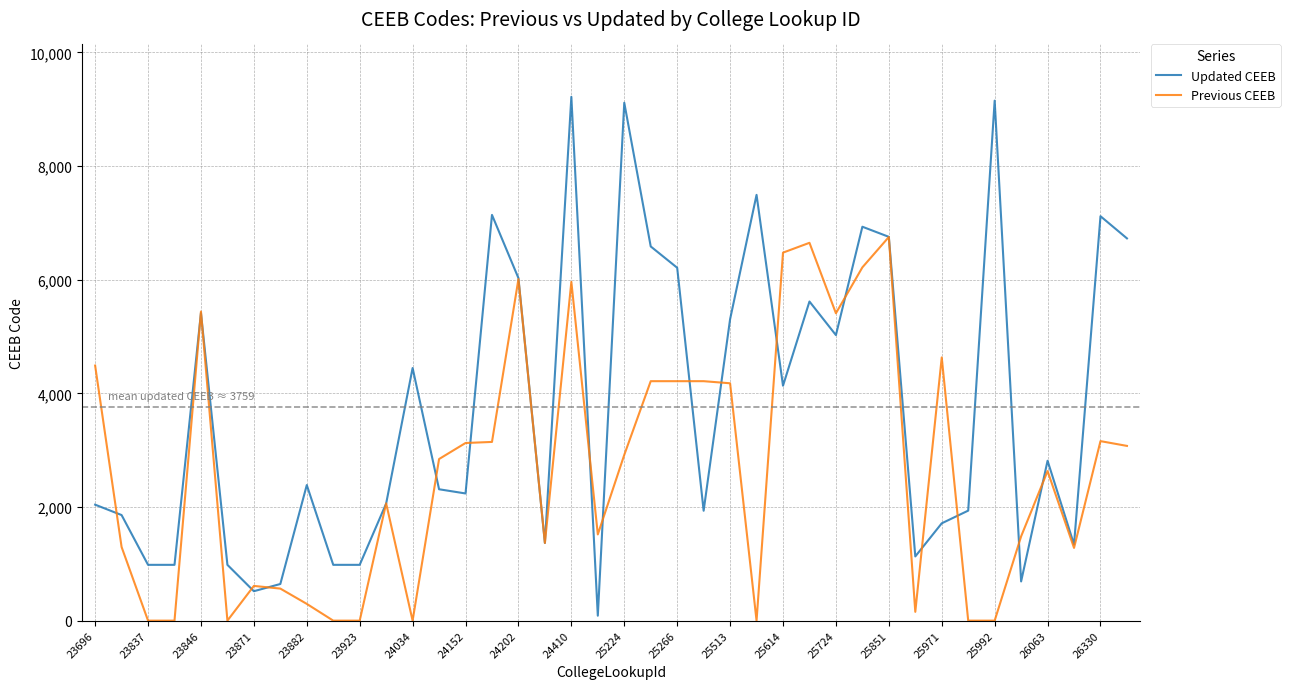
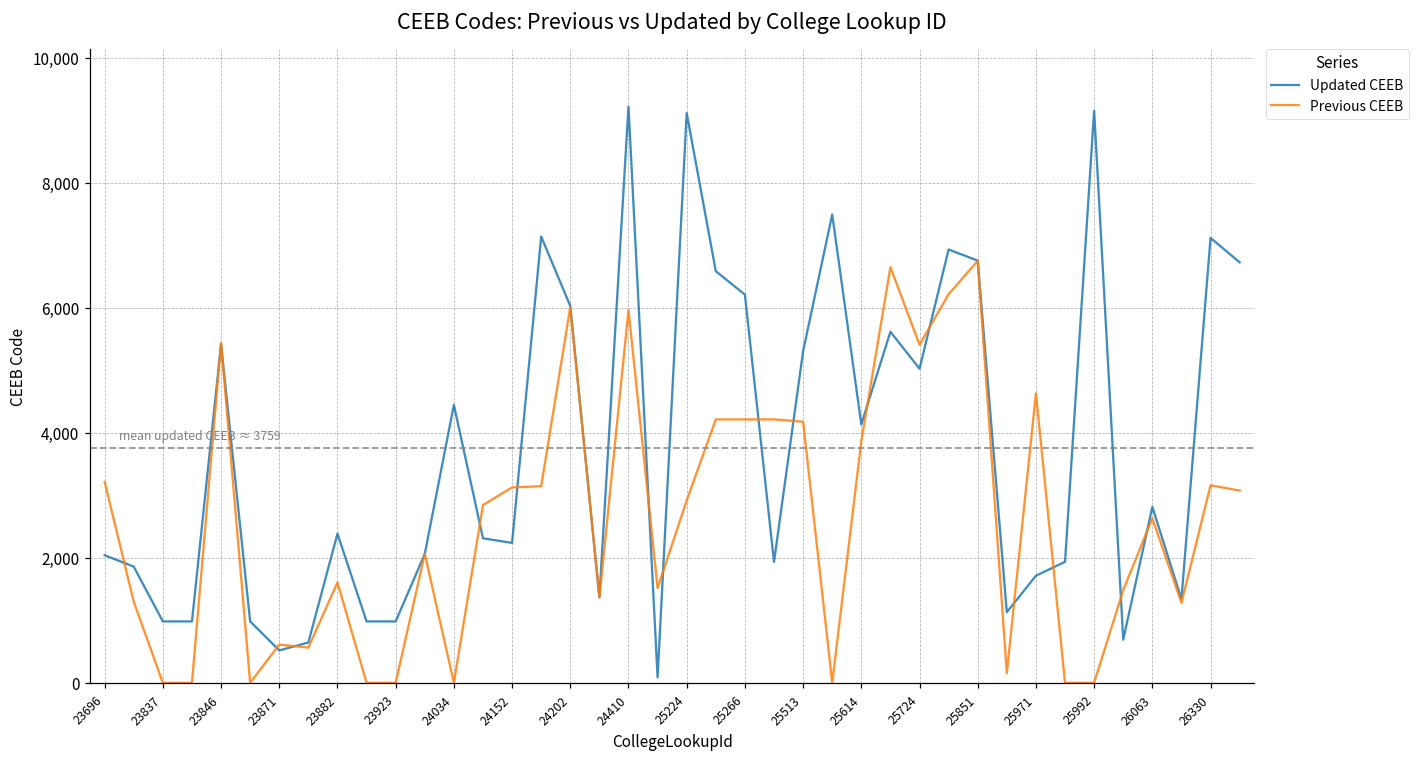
  {
    "Updated CEEB": {
      "23696": "2,000",
      "23837": "1,000",
      "23871": "500",
      "23882": "2,400",
      "23923": "1,000",
      "24034": "4,400",
      "24152": "2,200",
      "24410": "9,200",
      "25224": "9,100",
      "25266": "6,200",
      "25513": "5,300",
      "25614": "4,100",
      "25724": "5,000",
      "25971": "1,700",
      "25992": "9,200",
      "26063": "2,800",
      "26330": "7,100"
    },
    "Previous CEEB": {
-     "23696": "4,500",
+     "23696": "3,200",
      "23837": "0",
      "23871": "600",
-     "23882": "300",
+     "23882": "1,600",
      "23923": "0",
      "24034": "0",
      "24152": "3,100",
      "24410": "6,000",
      "25224": "2,900",
      "25266": "4,200",
      "25513": "4,200",
-     "25614": "6,500",
+     "25614": "3,900",
      "25724": "5,400",
      "25971": "4,600",
      "25992": "0",
      "26063": "2,600",
      "26330": "3,200"
    }
  }
